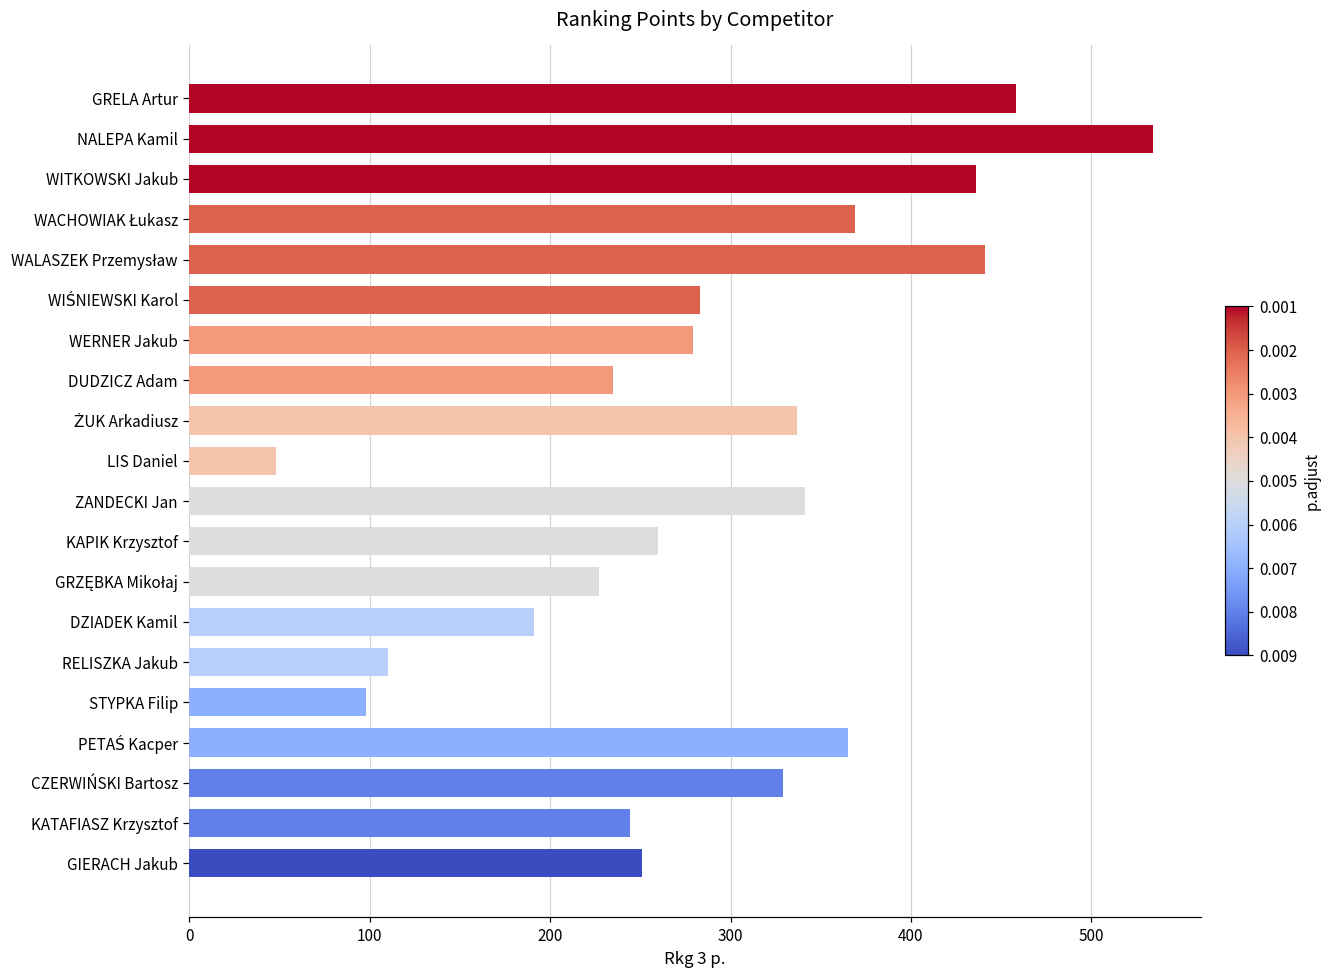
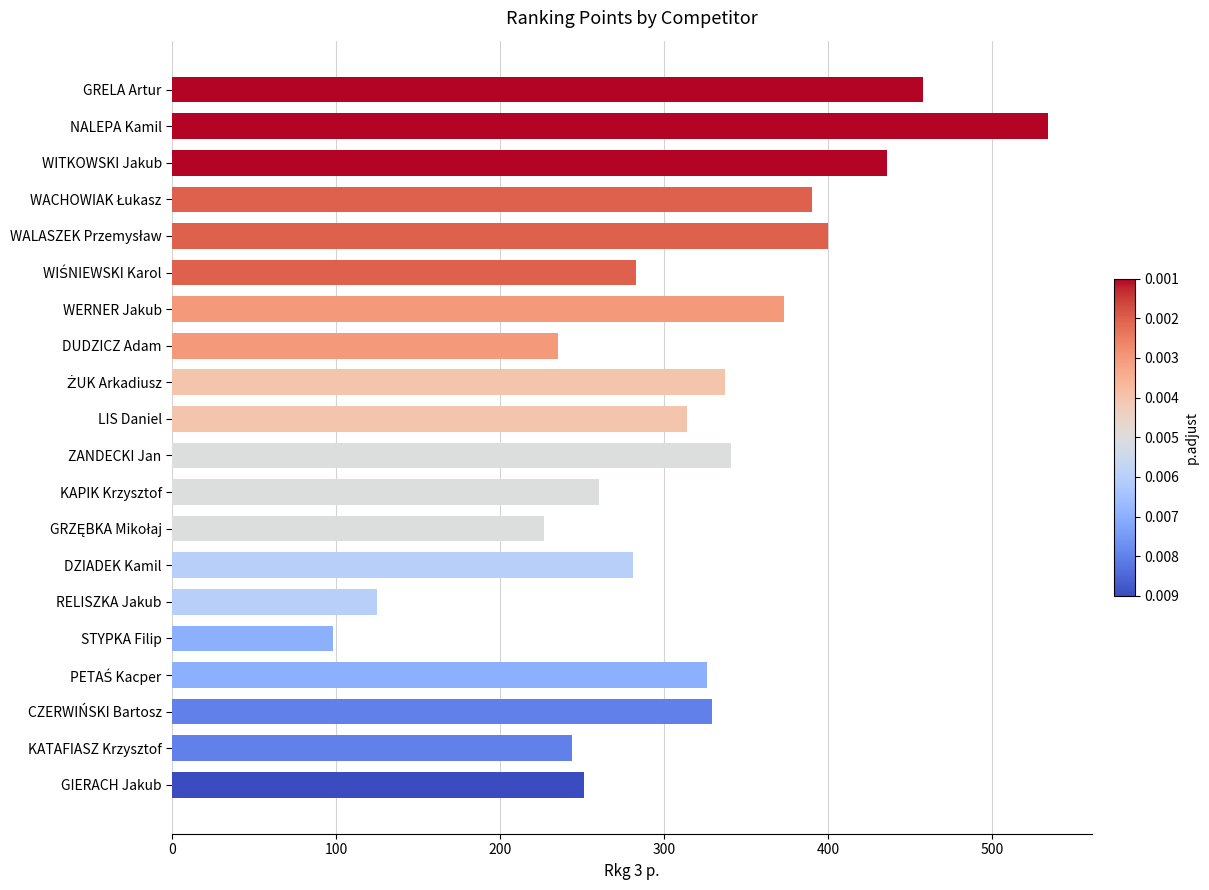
  {
    "GRELA Artur": 458,
    "NALEPA Kamil": 534,
    "WITKOWSKI Jakub": 436,
-   "WACHOWIAK Łukasz": 369,
-   "WALASZEK Przemysław": 441,
+   "WACHOWIAK Łukasz": 390,
+   "WALASZEK Przemysław": 400,
    "WIŚNIEWSKI Karol": 283,
-   "WERNER Jakub": 279,
+   "WERNER Jakub": 373,
    "DUDZICZ Adam": 235,
    "ŻUK Arkadiusz": 337,
-   "LIS Daniel": 48,
+   "LIS Daniel": 314,
    "ZANDECKI Jan": 341,
    "KAPIK Krzysztof": 260,
    "GRZĘBKA Mikołaj": 227,
-   "DZIADEK Kamil": 191,
-   "RELISZKA Jakub": 110,
+   "DZIADEK Kamil": 281,
+   "RELISZKA Jakub": 125,
    "STYPKA Filip": 98,
-   "PETAŚ Kacper": 365,
+   "PETAŚ Kacper": 326,
    "CZERWIŃSKI Bartosz": 329,
    "KATAFIASZ Krzysztof": 244,
    "GIERACH Jakub": 251
  }
